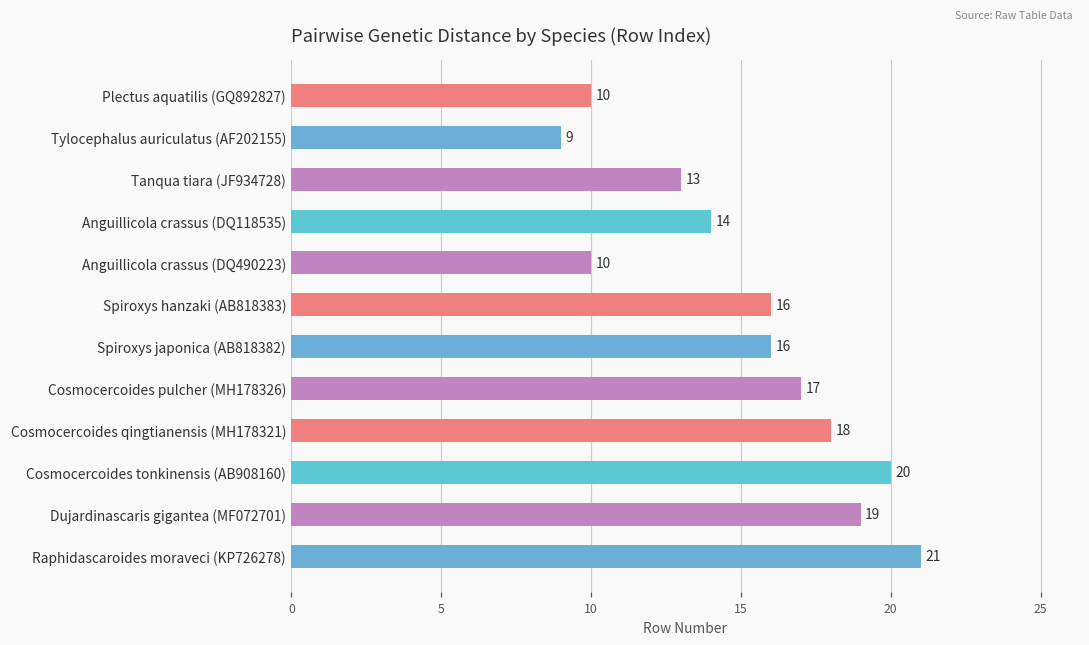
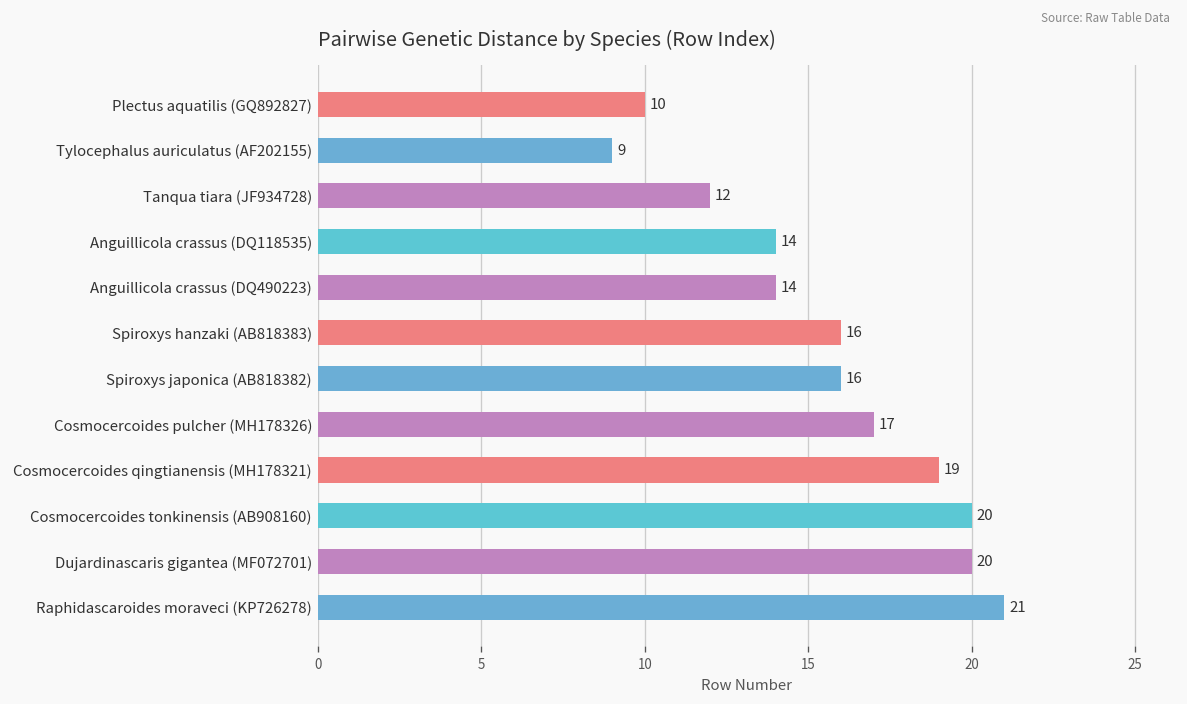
  {
    "Plectus aquatilis (GQ892827)": 10,
    "Tylocephalus auriculatus (AF202155)": 9,
-   "Tanqua tiara (JF934728)": 13,
+   "Tanqua tiara (JF934728)": 12,
    "Anguillicola crassus (DQ118535)": 14,
-   "Anguillicola crassus (DQ490223)": 10,
+   "Anguillicola crassus (DQ490223)": 14,
    "Spiroxys hanzaki (AB818383)": 16,
    "Spiroxys japonica (AB818382)": 16,
    "Cosmocercoides pulcher (MH178326)": 17,
-   "Cosmocercoides qingtianensis (MH178321)": 18,
+   "Cosmocercoides qingtianensis (MH178321)": 19,
    "Cosmocercoides tonkinensis (AB908160)": 20,
-   "Dujardinascaris gigantea (MF072701)": 19,
+   "Dujardinascaris gigantea (MF072701)": 20,
    "Raphidascaroides moraveci (KP726278)": 21
  }
